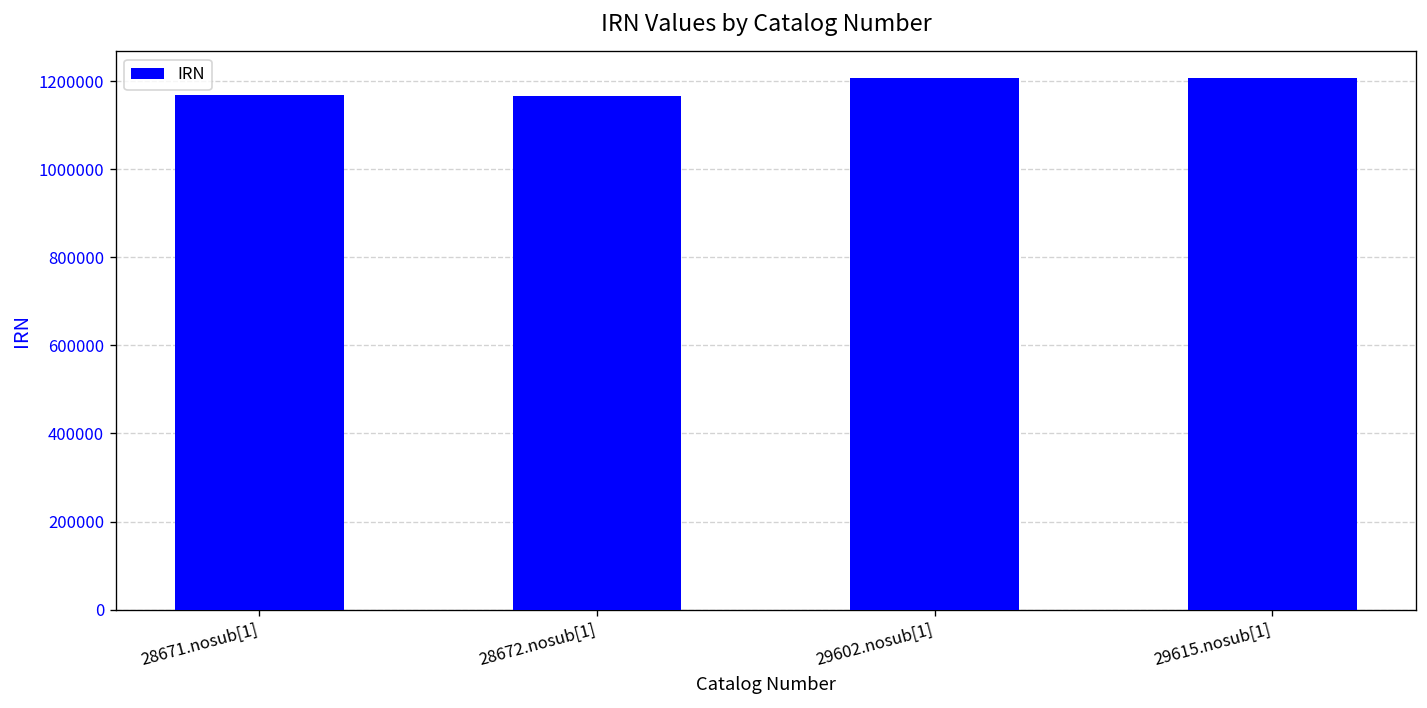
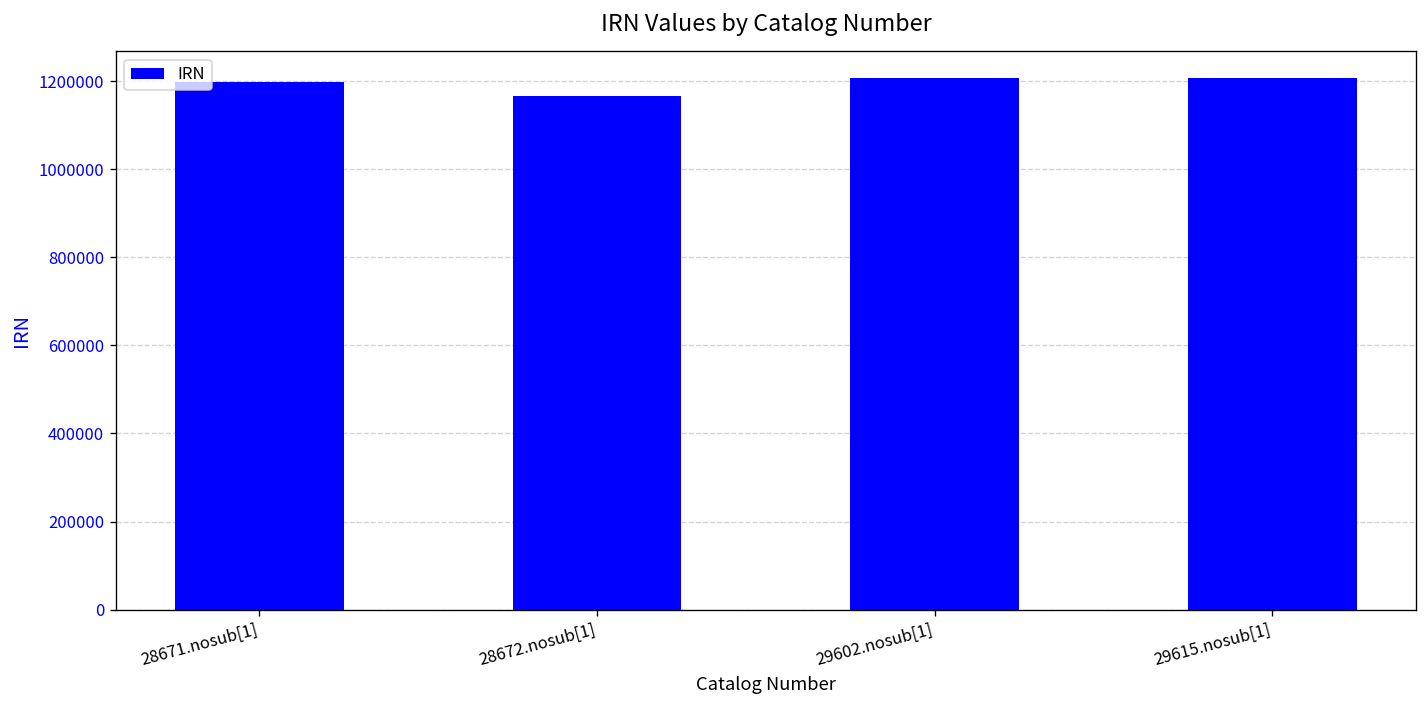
  {
-   "28671.nosub[1]": 1170000,
+   "28671.nosub[1]": 1200000,
    "28672.nosub[1]": 1170000,
    "29602.nosub[1]": 1210000,
    "29615.nosub[1]": 1210000
  }
